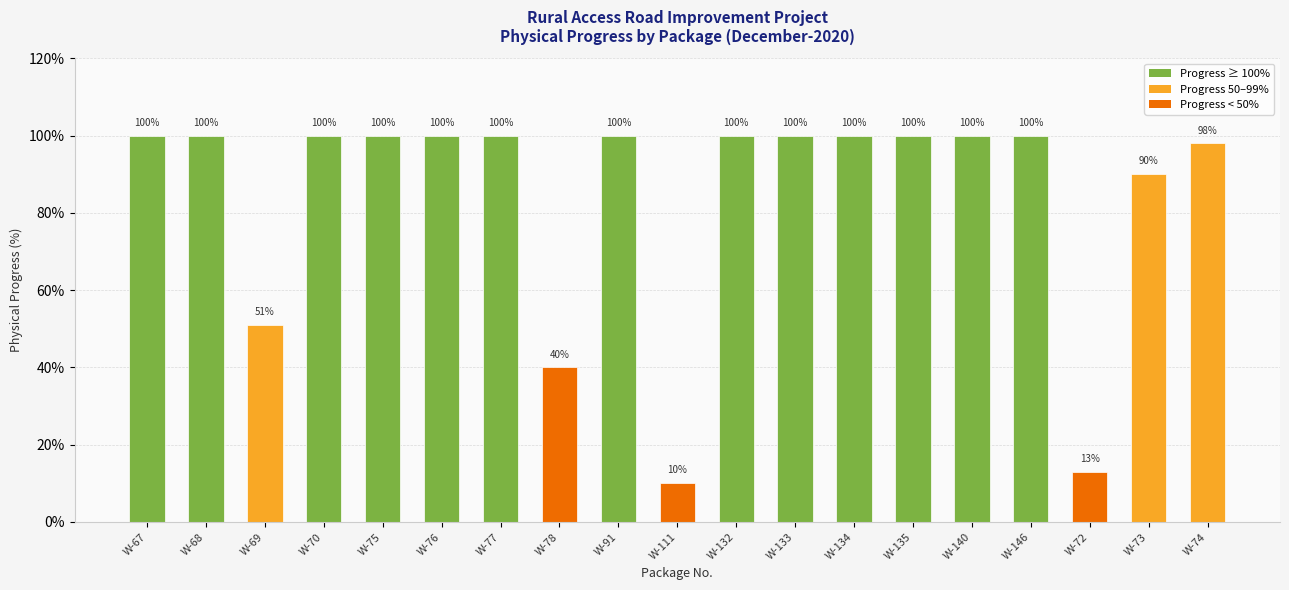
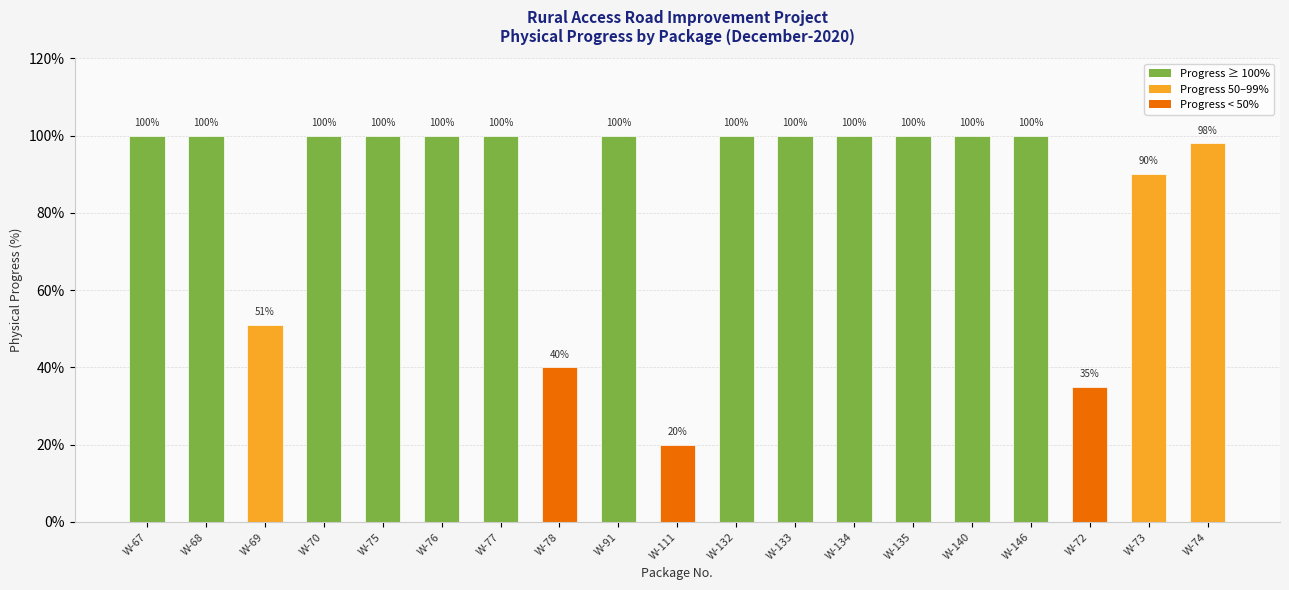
  {
    "W-67": "100%",
    "W-68": "100%",
    "W-69": "51%",
    "W-70": "100%",
    "W-75": "100%",
    "W-76": "100%",
    "W-77": "100%",
    "W-78": "40%",
    "W-91": "100%",
-   "W-111": "10%",
+   "W-111": "20%",
    "W-132": "100%",
    "W-133": "100%",
    "W-134": "100%",
    "W-135": "100%",
    "W-140": "100%",
    "W-146": "100%",
-   "W-72": "13%",
+   "W-72": "35%",
    "W-73": "90%",
    "W-74": "98%"
  }
